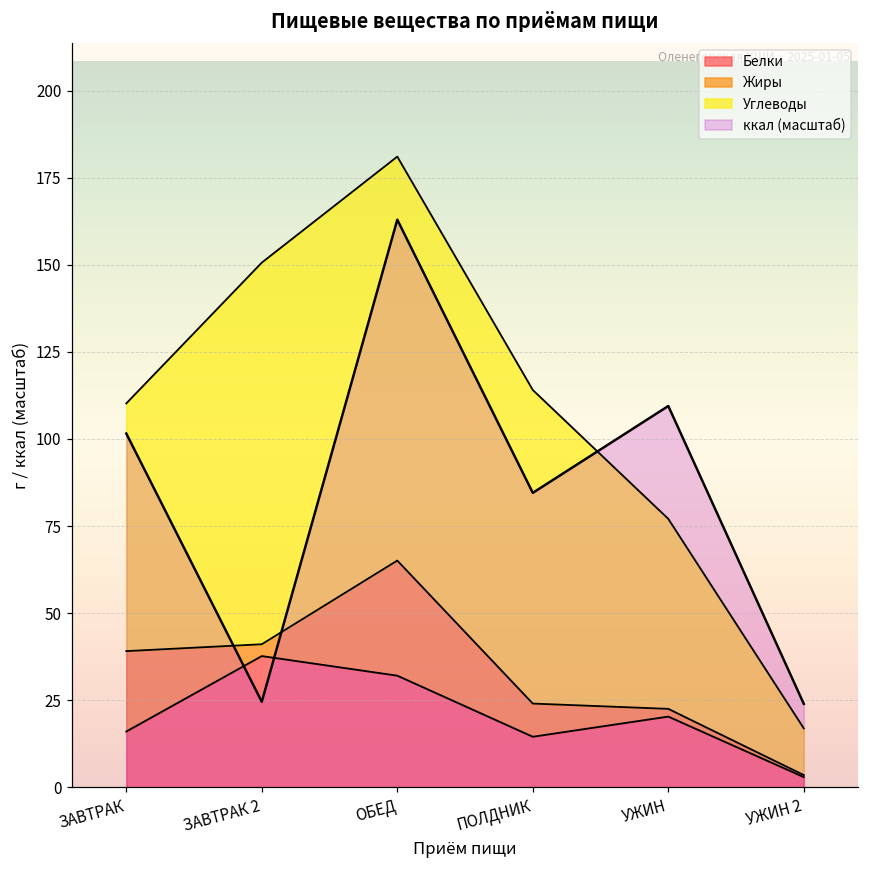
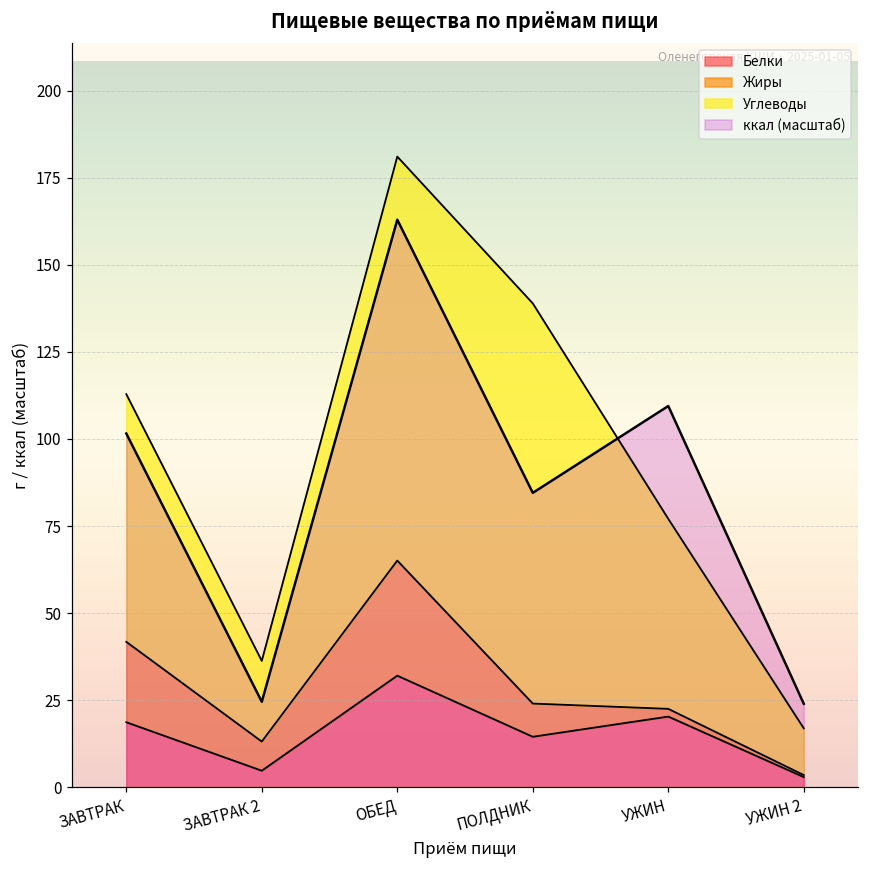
  {
    "Белки": {
-     "ЗАВТРАК": 16,
-     "ЗАВТРАК 2": 38,
+     "ЗАВТРАК": 19,
+     "ЗАВТРАК 2": 5,
      "ОБЕД": 32,
      "ПОЛДНИК": 15,
      "УЖИН": 20
    },
    "Жиры": {
      "ЗАВТРАК": 23,
-     "ЗАВТРАК 2": 3,
+     "ЗАВТРАК 2": 8,
      "ОБЕД": 33,
      "ПОЛДНИК": 10,
      "УЖИН": 2
    },
    "Углеводы": {
      "ЗАВТРАК": 71,
-     "ЗАВТРАК 2": 110,
+     "ЗАВТРАК 2": 23,
      "ОБЕД": 116,
-     "ПОЛДНИК": 90,
+     "ПОЛДНИК": 115,
      "УЖИН": 55,
      "УЖИН 2": 13
    },
    "ккал (масштаб)": {
      "ЗАВТРАК": 102,
      "ЗАВТРАК 2": 25,
      "ОБЕД": 163,
      "ПОЛДНИК": 85,
      "УЖИН": 109,
      "УЖИН 2": 24
    }
  }
